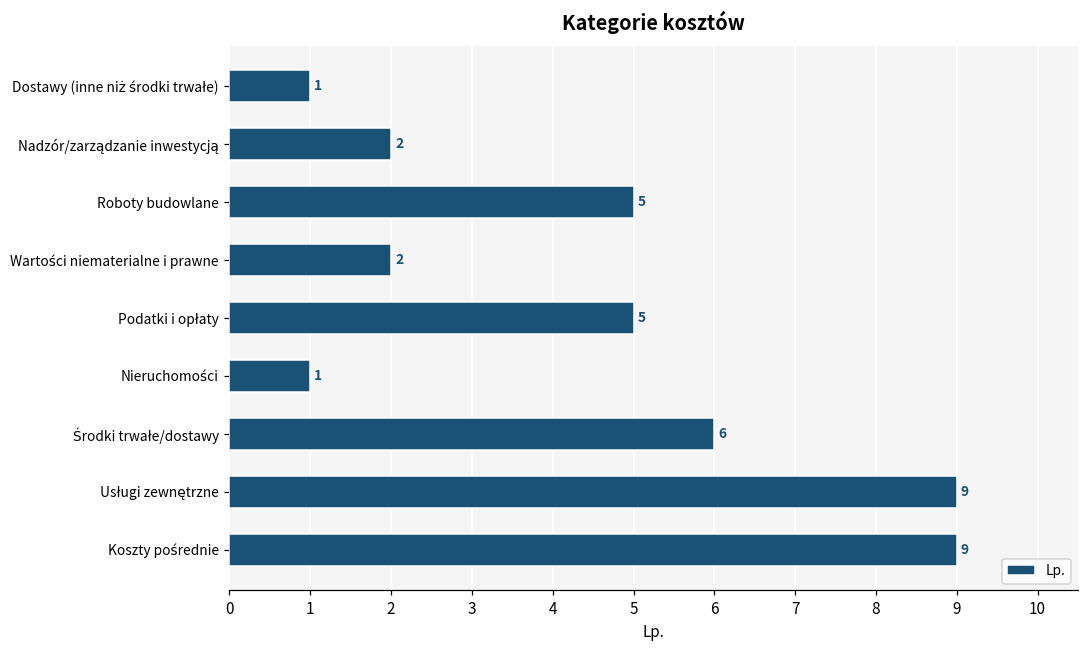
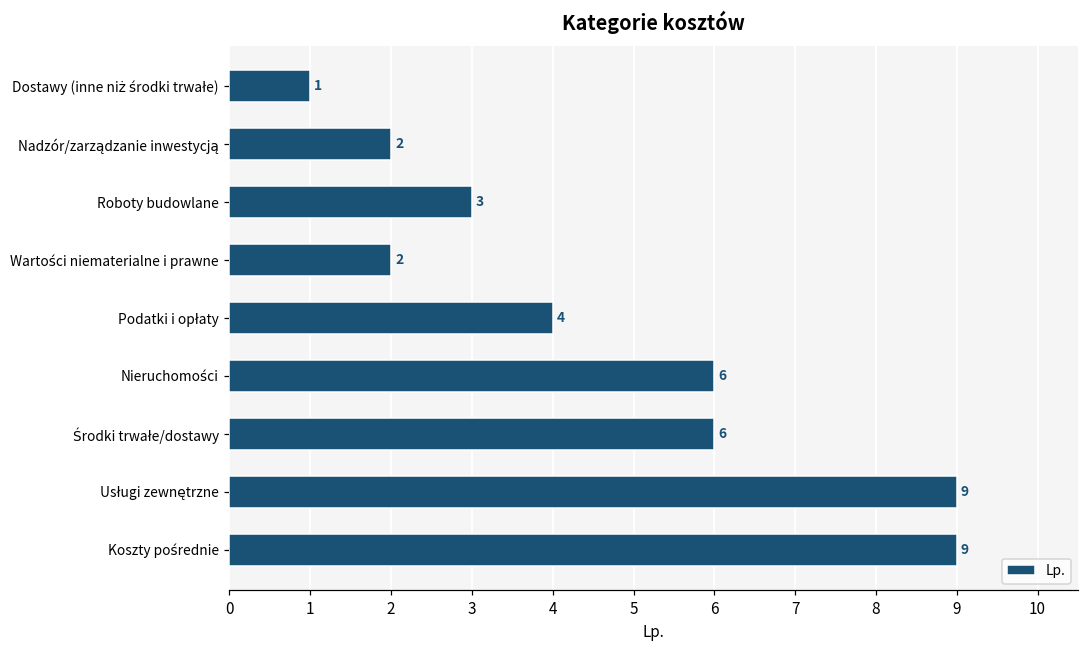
  {
    "Dostawy (inne niż środki trwałe)": 1,
    "Nadzór/zarządzanie inwestycją": 2,
-   "Roboty budowlane": 5,
+   "Roboty budowlane": 3,
    "Wartości niematerialne i prawne": 2,
-   "Podatki i opłaty": 5,
-   "Nieruchomości": 1,
+   "Podatki i opłaty": 4,
+   "Nieruchomości": 6,
    "Środki trwałe/dostawy": 6,
    "Usługi zewnętrzne": 9,
    "Koszty pośrednie": 9
  }
